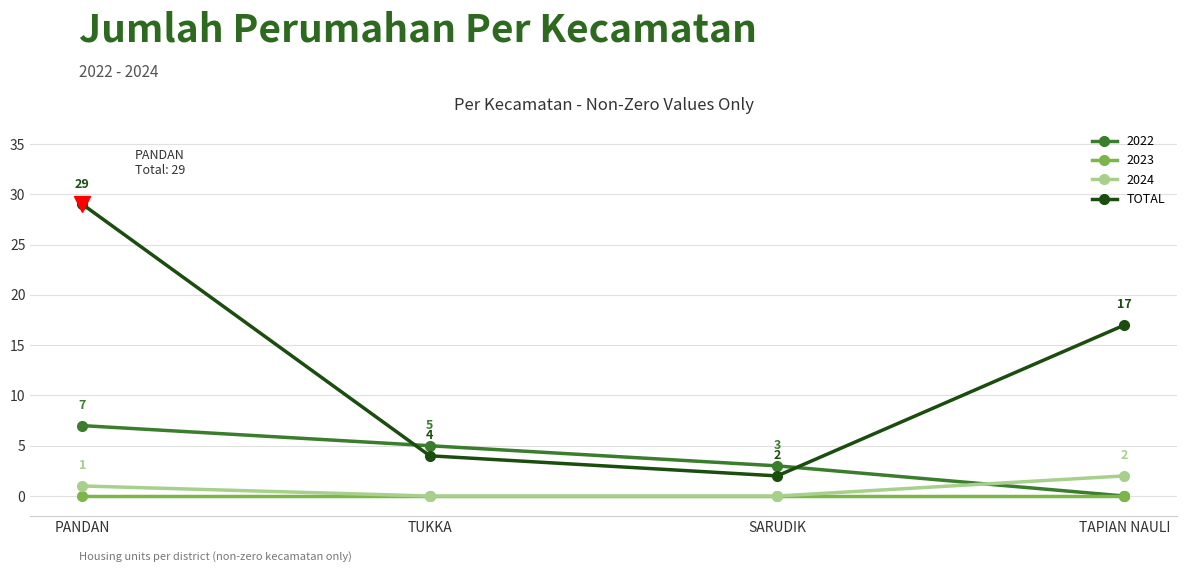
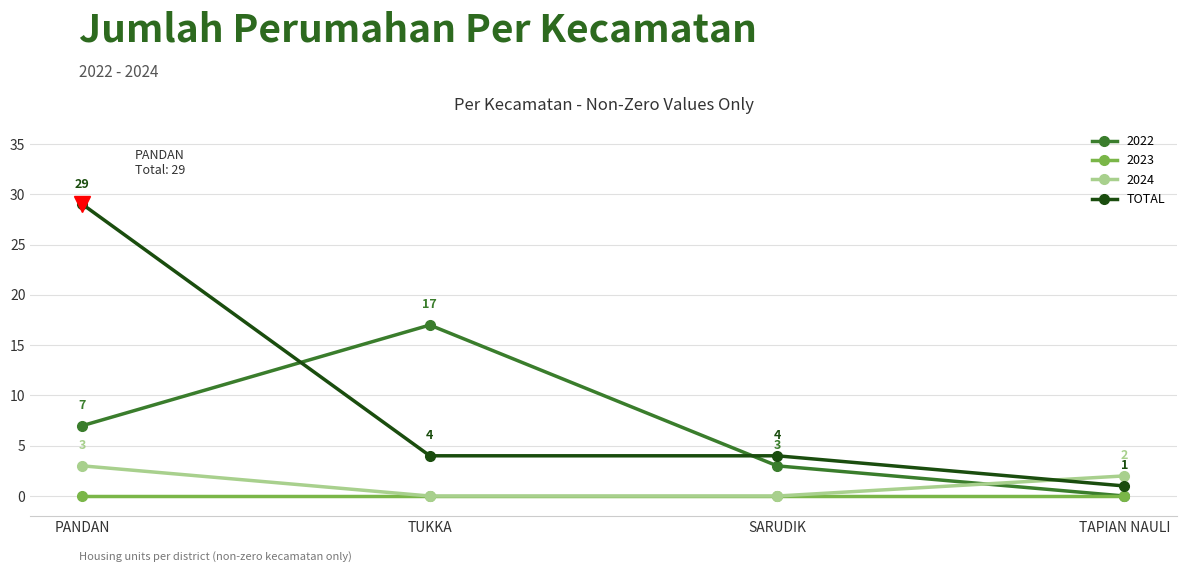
  {
    "2022": {
      "PANDAN": 7,
-     "TUKKA": 5
+     "TUKKA": 17
    },
    "2023": {
      "PANDAN": 0.0
    },
    "2024": {
-     "PANDAN": 1
+     "PANDAN": 3
    },
    "TOTAL": {
      "TUKKA": 4,
-     "SARUDIK": 2,
-     "TAPIAN NAULI": 17
+     "SARUDIK": 4,
+     "TAPIAN NAULI": 1
    }
  }
